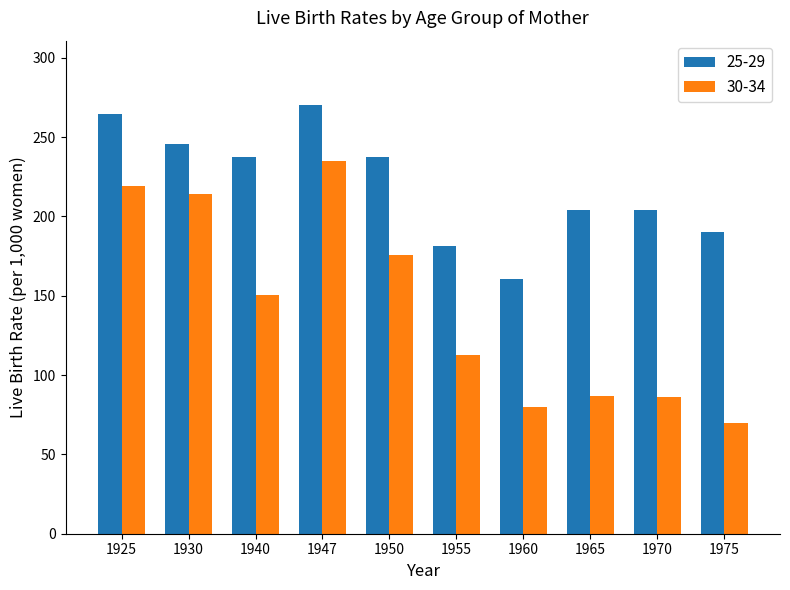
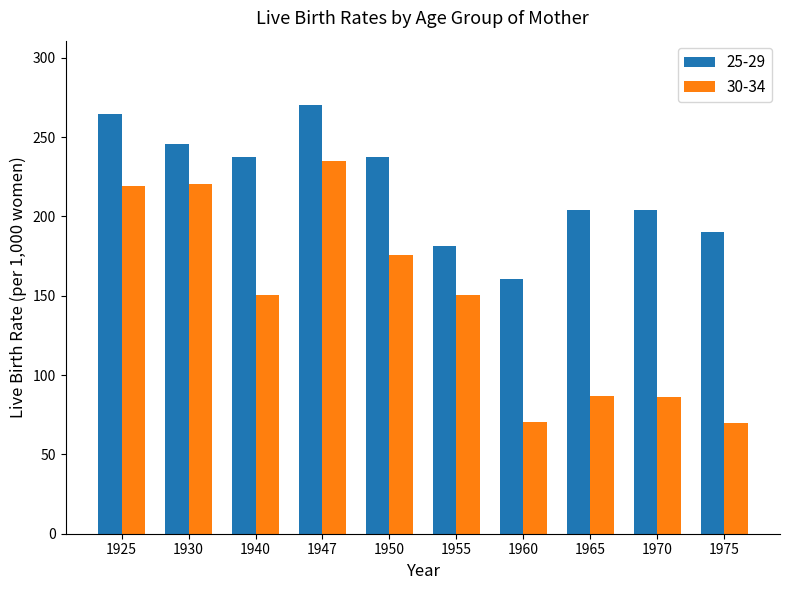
  {
    "25-29": {
      "1925": 264,
      "1930": 246,
      "1940": 237,
      "1947": 270,
      "1950": 238,
      "1955": 181,
      "1960": 160,
      "1965": 204,
      "1970": 204,
      "1975": 190
    },
    "30-34": {
      "1925": 219,
-     "1930": 214,
+     "1930": 221,
      "1940": 150,
      "1947": 235,
      "1950": 176,
-     "1955": 113,
-     "1960": 80,
+     "1955": 150,
+     "1960": 71,
      "1965": 87,
      "1970": 86,
      "1975": 70
    }
  }
